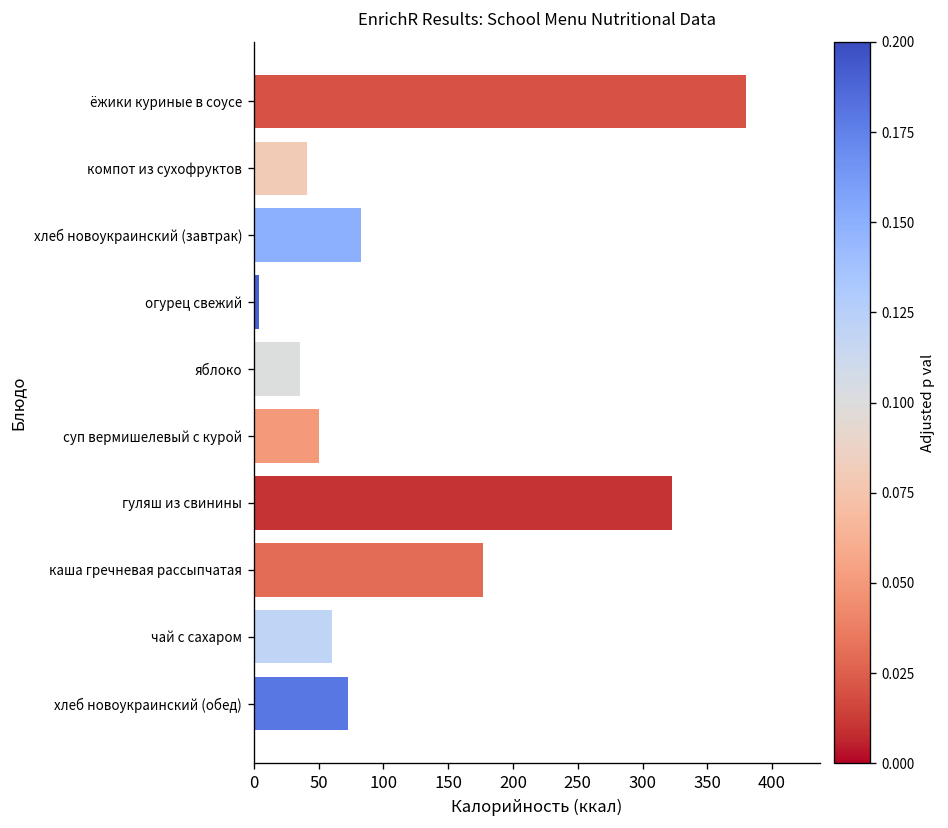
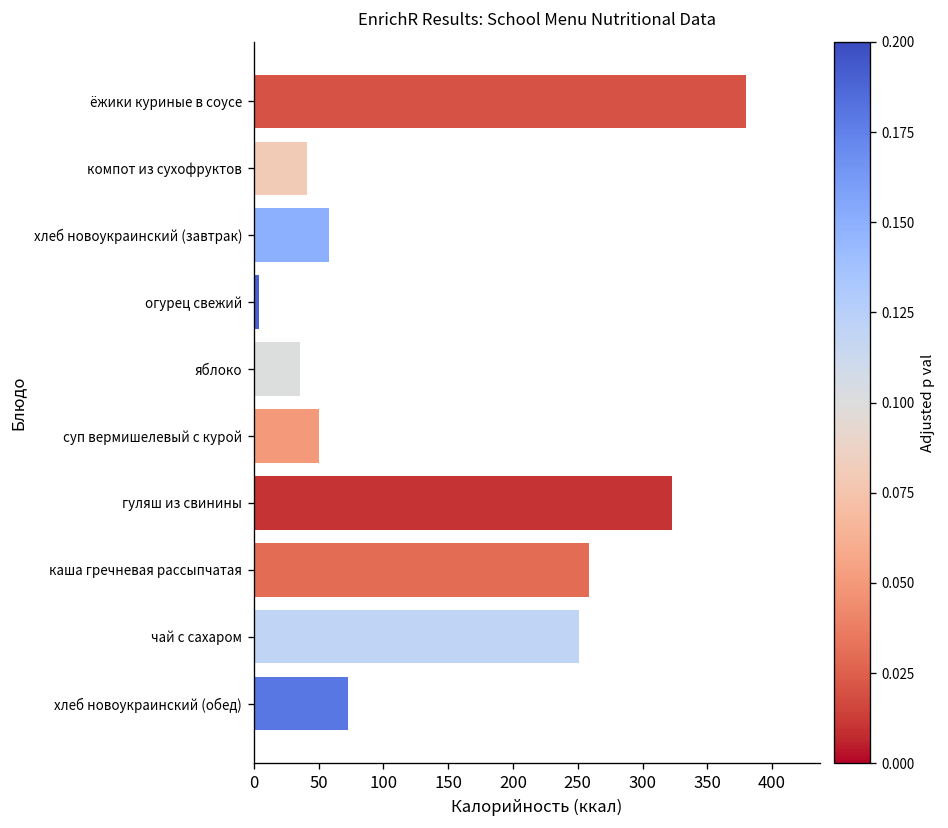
  {
    "ёжики куриные в соусе": 380,
    "компот из сухофруктов": 41,
-   "хлеб новоукраинский (завтрак)": 83,
+   "хлеб новоукраинский (завтрак)": 58,
    "огурец свежий": 4,
    "яблоко": 36,
    "суп вермишелевый с курой": 50,
    "гуляш из свинины": 323,
-   "каша гречневая рассыпчатая": 177,
-   "чай с сахаром": 60,
+   "каша гречневая рассыпчатая": 259,
+   "чай с сахаром": 251,
    "хлеб новоукраинский (обед)": 73
  }
